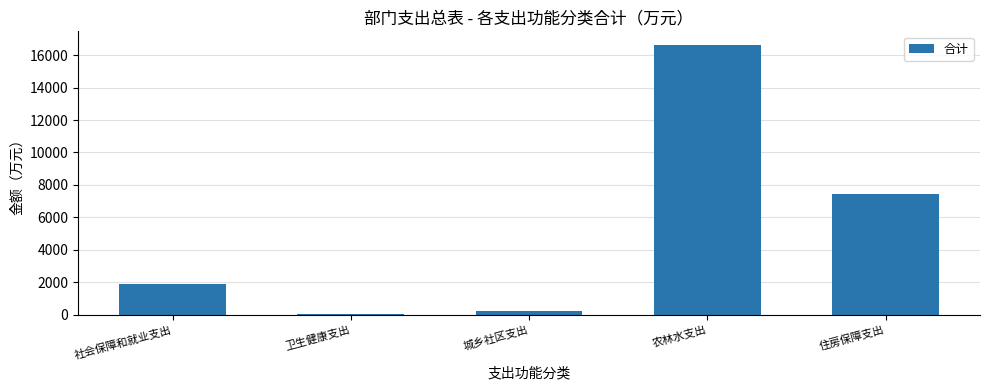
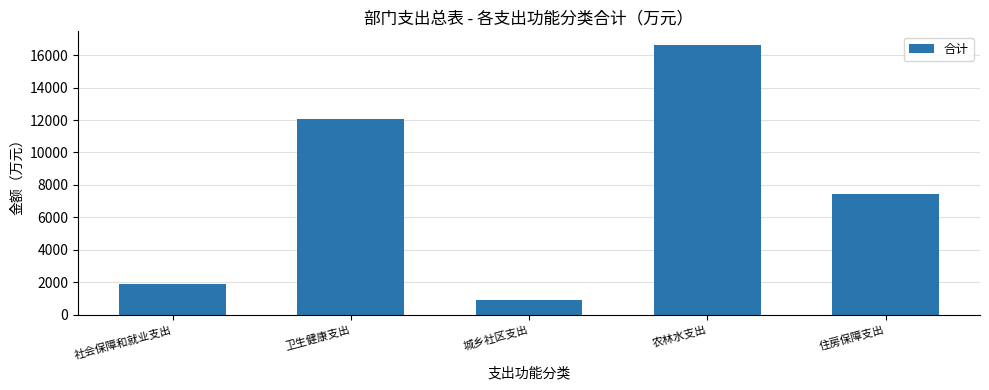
  {
    "社会保障和就业支出": 1900,
-   "卫生健康支出": 0,
-   "城乡社区支出": 200,
+   "卫生健康支出": 12100,
+   "城乡社区支出": 900,
    "农林水支出": 16600,
    "住房保障支出": 7400
  }
